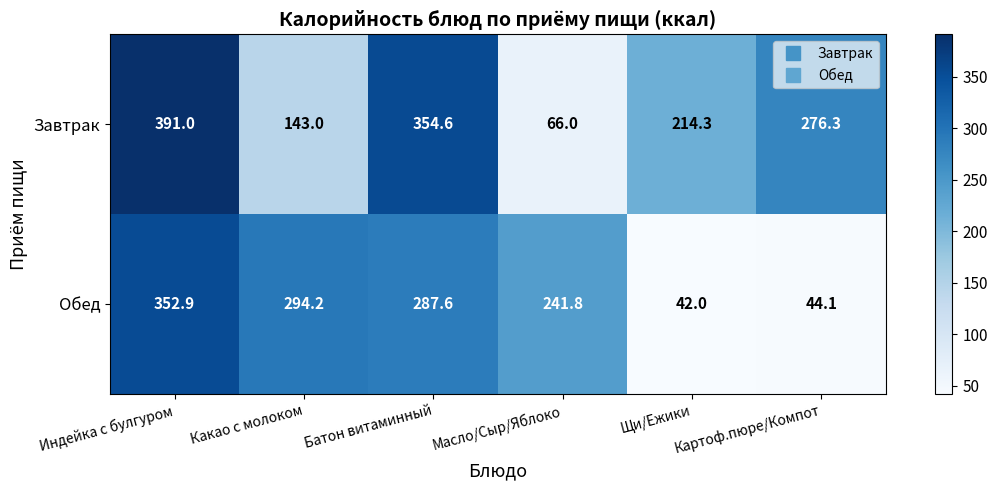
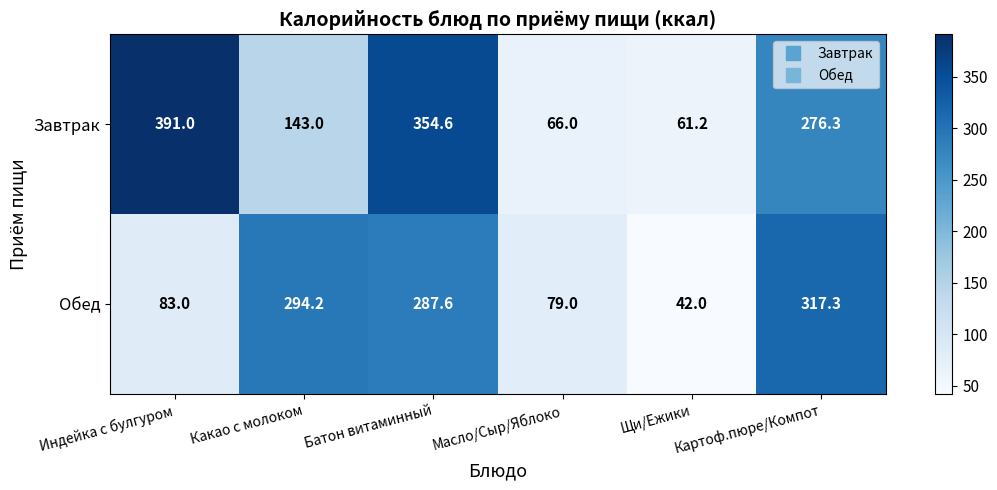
  {
    "Завтрак": {
      "Индейка с булгуром": 391.0,
      "Какао с молоком": 143.0,
      "Батон витаминный": 354.6,
      "Масло/Сыр/Яблоко": 66.0,
-     "Щи/Ежики": 214.3,
+     "Щи/Ежики": 61.2,
      "Картоф.пюре/Компот": 276.3
    },
    "Обед": {
-     "Индейка с булгуром": 352.9,
+     "Индейка с булгуром": 83.0,
      "Какао с молоком": 294.2,
      "Батон витаминный": 287.6,
-     "Масло/Сыр/Яблоко": 241.8,
+     "Масло/Сыр/Яблоко": 79.0,
      "Щи/Ежики": 42.0,
-     "Картоф.пюре/Компот": 44.1
+     "Картоф.пюре/Компот": 317.3
    }
  }
